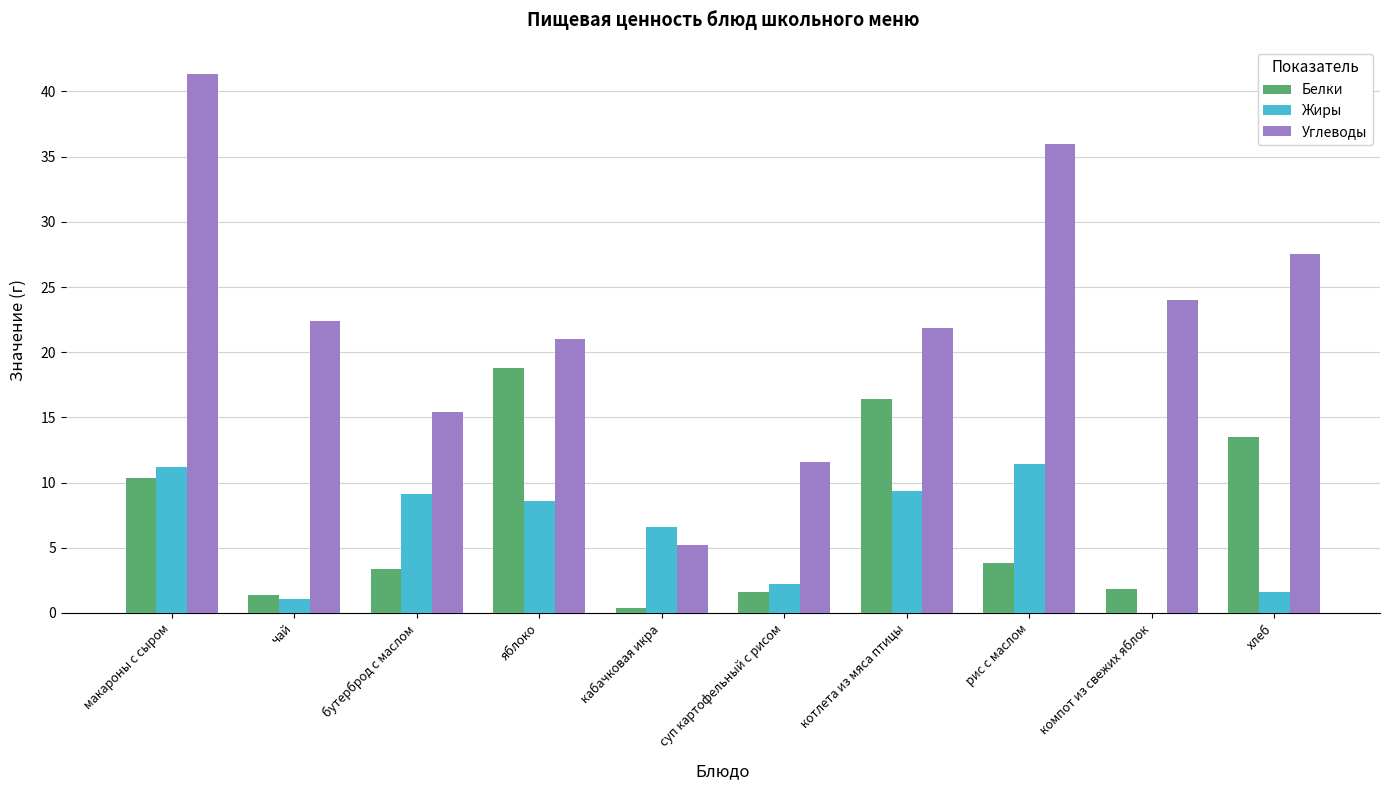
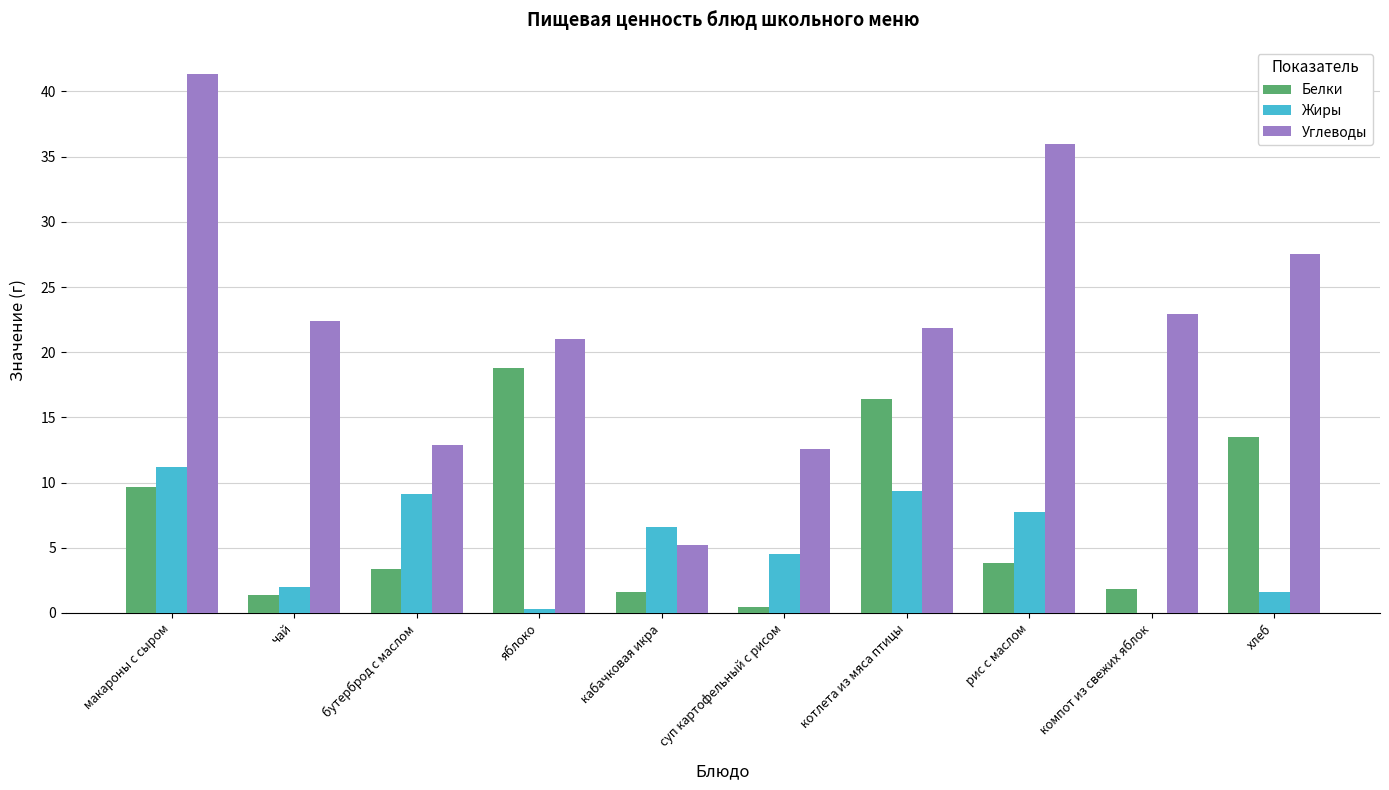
  {
    "Белки": {
-     "макароны с сыром": 10.3,
+     "макароны с сыром": 9.6,
      "чай": 1.4,
      "бутерброд с маслом": 3.4,
      "яблоко": 18.8,
-     "кабачковая икра": 0.4,
-     "суп картофельный с рисом": 1.6,
+     "кабачковая икра": 1.6,
+     "суп картофельный с рисом": 0.5,
      "котлета из мяса птицы": 16.4,
      "рис с маслом": 3.9,
      "компот из свежих яблок": 1.9,
      "хлеб": 13.5
    },
    "Жиры": {
      "макароны с сыром": 11.2,
-     "чай": 1.1,
+     "чай": 2.0,
      "бутерброд с маслом": 9.1,
-     "яблоко": 8.6,
+     "яблоко": 0.3,
      "кабачковая икра": 6.6,
-     "суп картофельный с рисом": 2.2,
+     "суп картофельный с рисом": 4.5,
      "котлета из мяса птицы": 9.4,
-     "рис с маслом": 11.4,
+     "рис с маслом": 7.8,
      "компот из свежих яблок": 0.0,
      "хлеб": 1.6
    },
    "Углеводы": {
      "макароны с сыром": 41.4,
      "чай": 22.4,
-     "бутерброд с маслом": 15.4,
+     "бутерброд с маслом": 12.9,
      "яблоко": 21.0,
      "кабачковая икра": 5.2,
-     "суп картофельный с рисом": 11.6,
+     "суп картофельный с рисом": 12.6,
      "котлета из мяса птицы": 21.9,
      "рис с маслом": 36.0,
-     "компот из свежих яблок": 24.0,
+     "компот из свежих яблок": 22.9,
      "хлеб": 27.5
    }
  }
